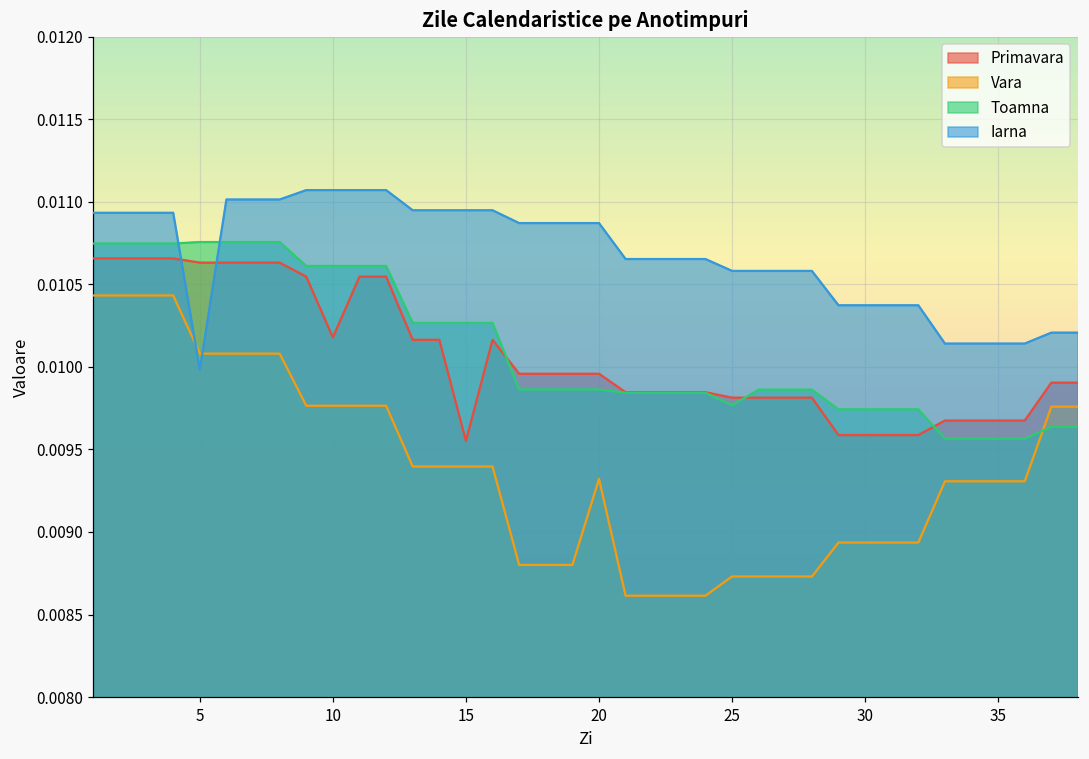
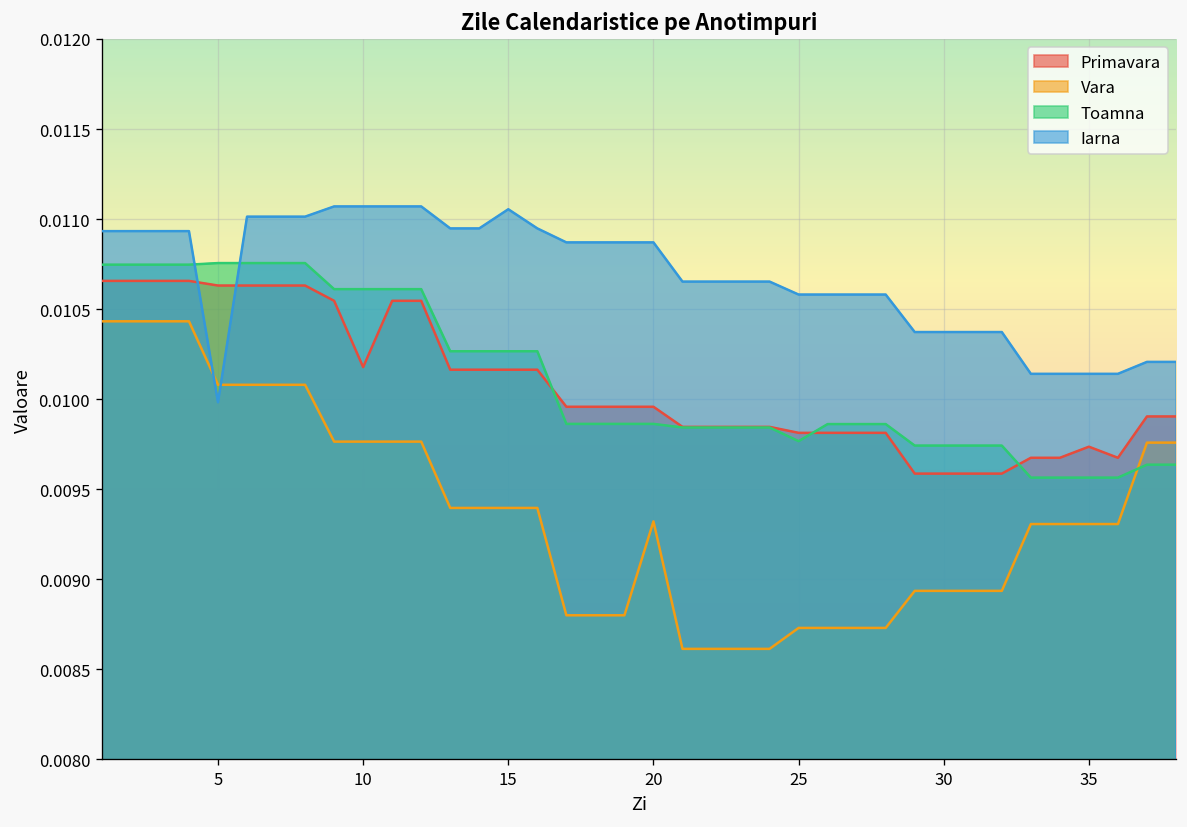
  {
    "Primavara": {
      "5": 0.01063,
      "10": 0.01018,
-     "15": 0.00955,
+     "15": 0.01016,
      "20": 0.00996,
      "25": 0.00981,
      "30": 0.00959,
-     "35": 0.00967
+     "35": 0.00974
    },
    "Vara": {
      "5": 0.01008,
      "10": 0.00976,
      "15": 0.00940,
      "20": 0.00932,
      "25": 0.00873,
      "30": 0.00894,
      "35": 0.00931
    },
    "Toamna": {
      "5": 0.01076,
      "10": 0.01061,
      "15": 0.01027,
      "20": 0.00986,
      "25": 0.00977,
      "30": 0.00974,
      "35": 0.00956
    },
    "Iarna": {
      "5": 0.00998,
      "10": 0.01107,
-     "15": 0.01095,
+     "15": 0.01105,
      "20": 0.01087,
      "25": 0.01058,
      "30": 0.01037,
      "35": 0.01014
    }
  }
